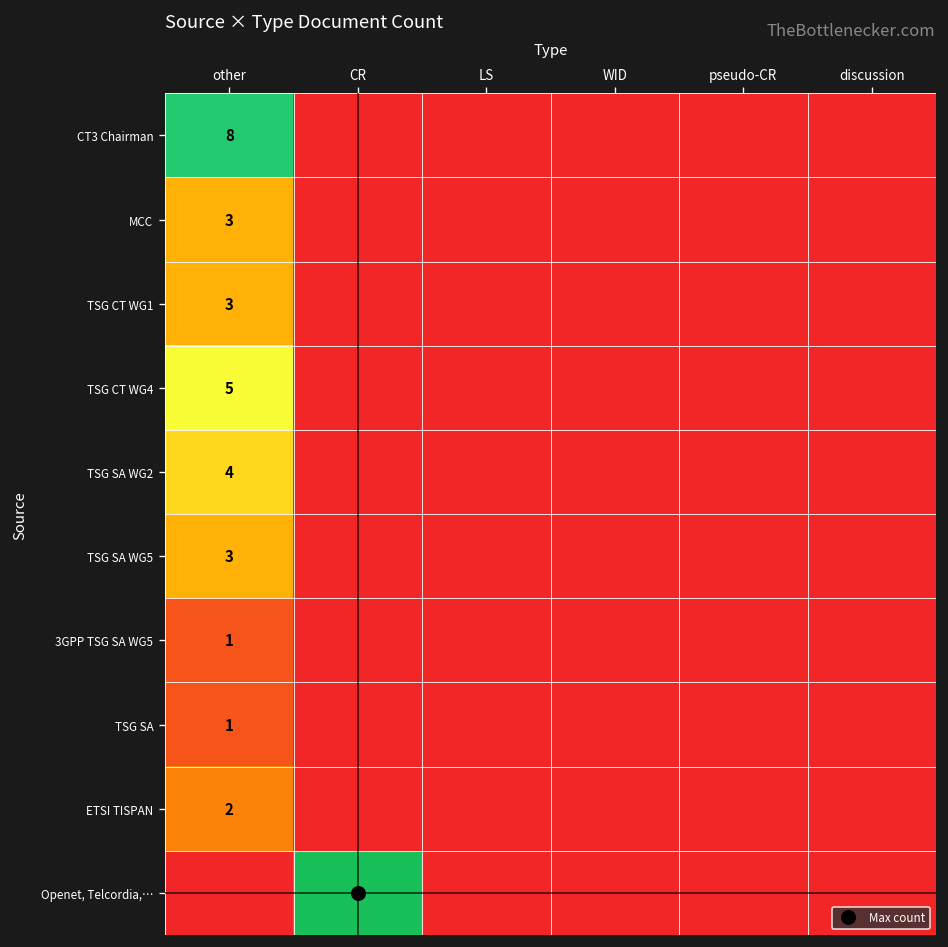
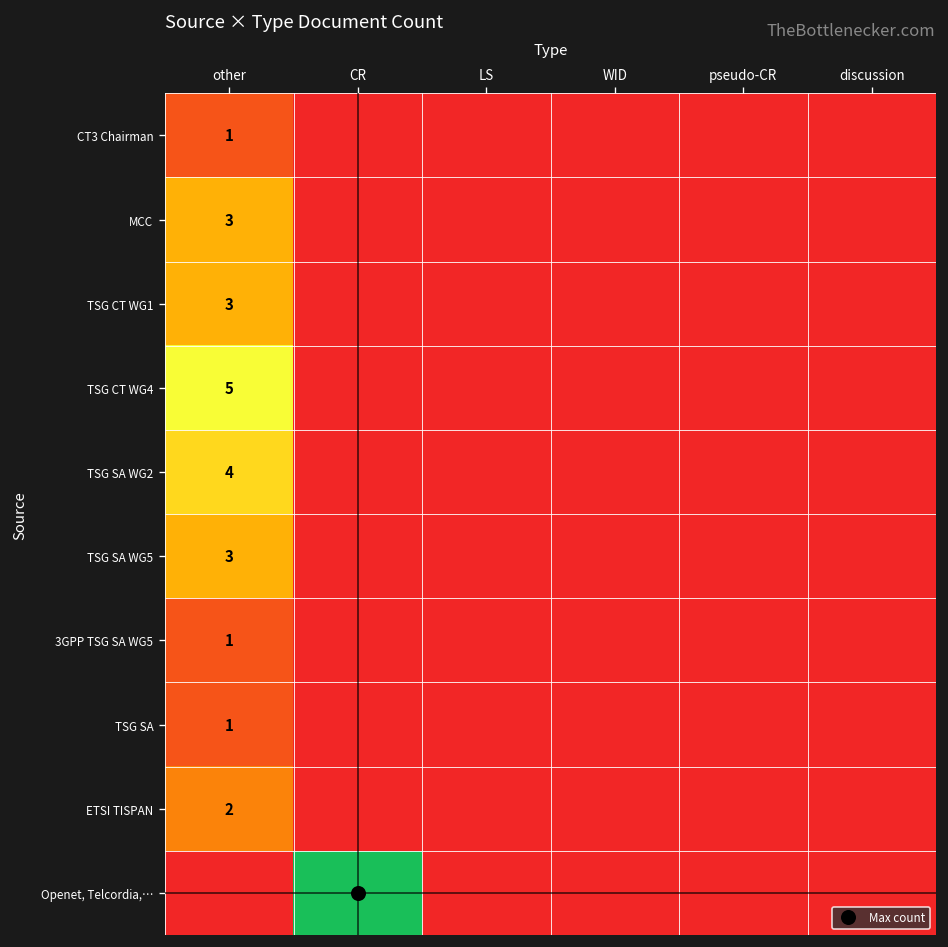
  {
    "CT3 Chairman": {
-     "other": 8
+     "other": 1
    },
    "MCC": {
      "other": 3
    },
    "TSG CT WG1": {
      "other": 3
    },
    "TSG CT WG4": {
      "other": 5
    },
    "TSG SA WG2": {
      "other": 4
    },
    "TSG SA WG5": {
      "other": 3
    },
    "3GPP TSG SA WG5": {
      "other": 1
    },
    "TSG SA": {
      "other": 1
    },
    "ETSI TISPAN": {
      "other": 2
    }
  }
